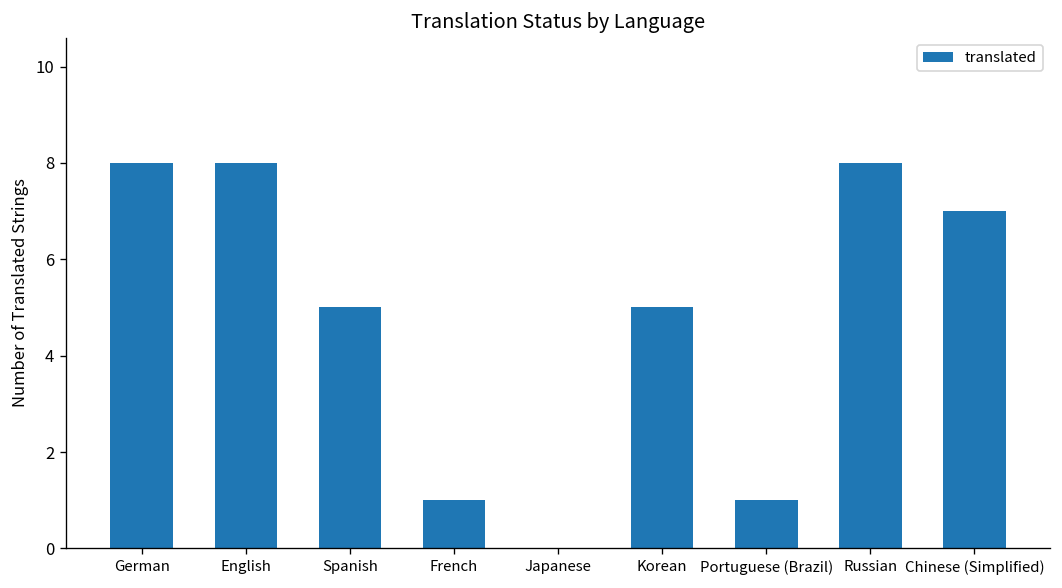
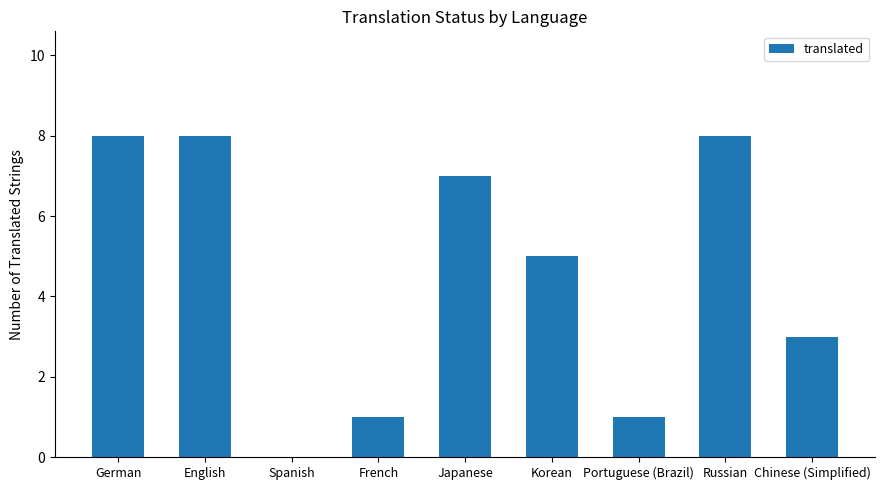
  {
    "German": 8,
    "English": 8,
-   "Spanish": 5,
+   "Spanish": 0,
    "French": 1,
-   "Japanese": 0,
+   "Japanese": 7,
    "Korean": 5,
    "Portuguese (Brazil)": 1,
    "Russian": 8,
-   "Chinese (Simplified)": 7
+   "Chinese (Simplified)": 3
  }
